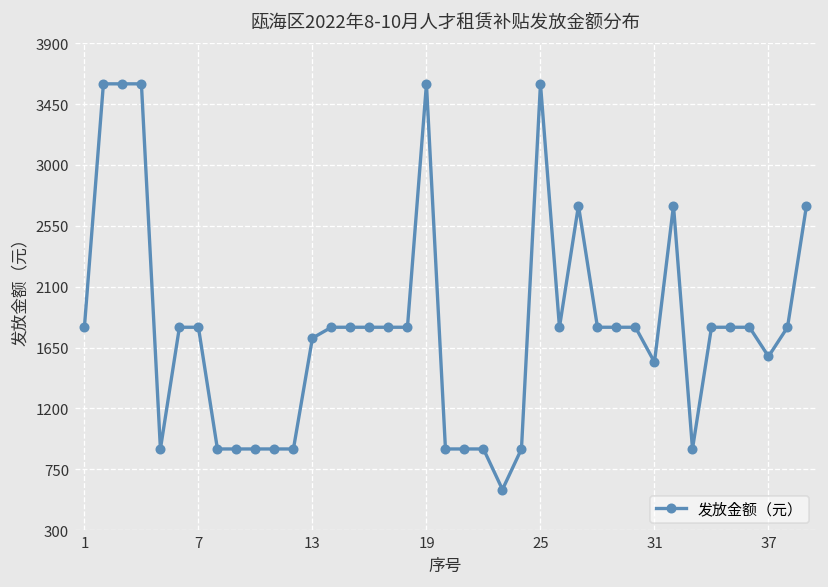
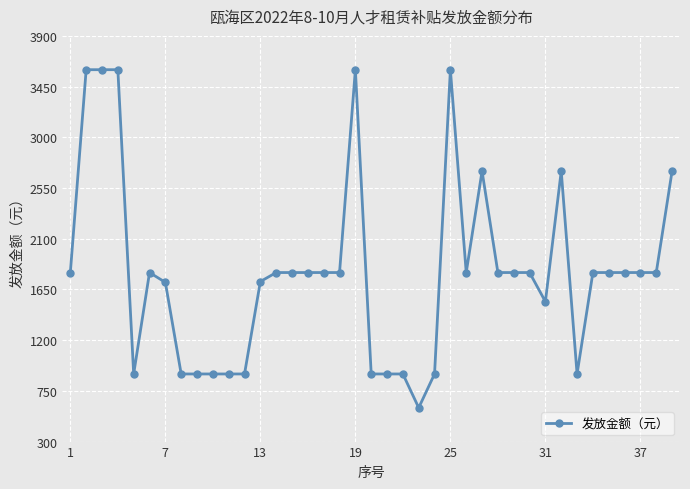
  {
    "1": 1800,
-   "7": 1800,
+   "7": 1710,
    "13": 1720,
    "19": 3600,
    "25": 3600,
    "31": 1540,
-   "37": 1580
+   "37": 1800
  }
